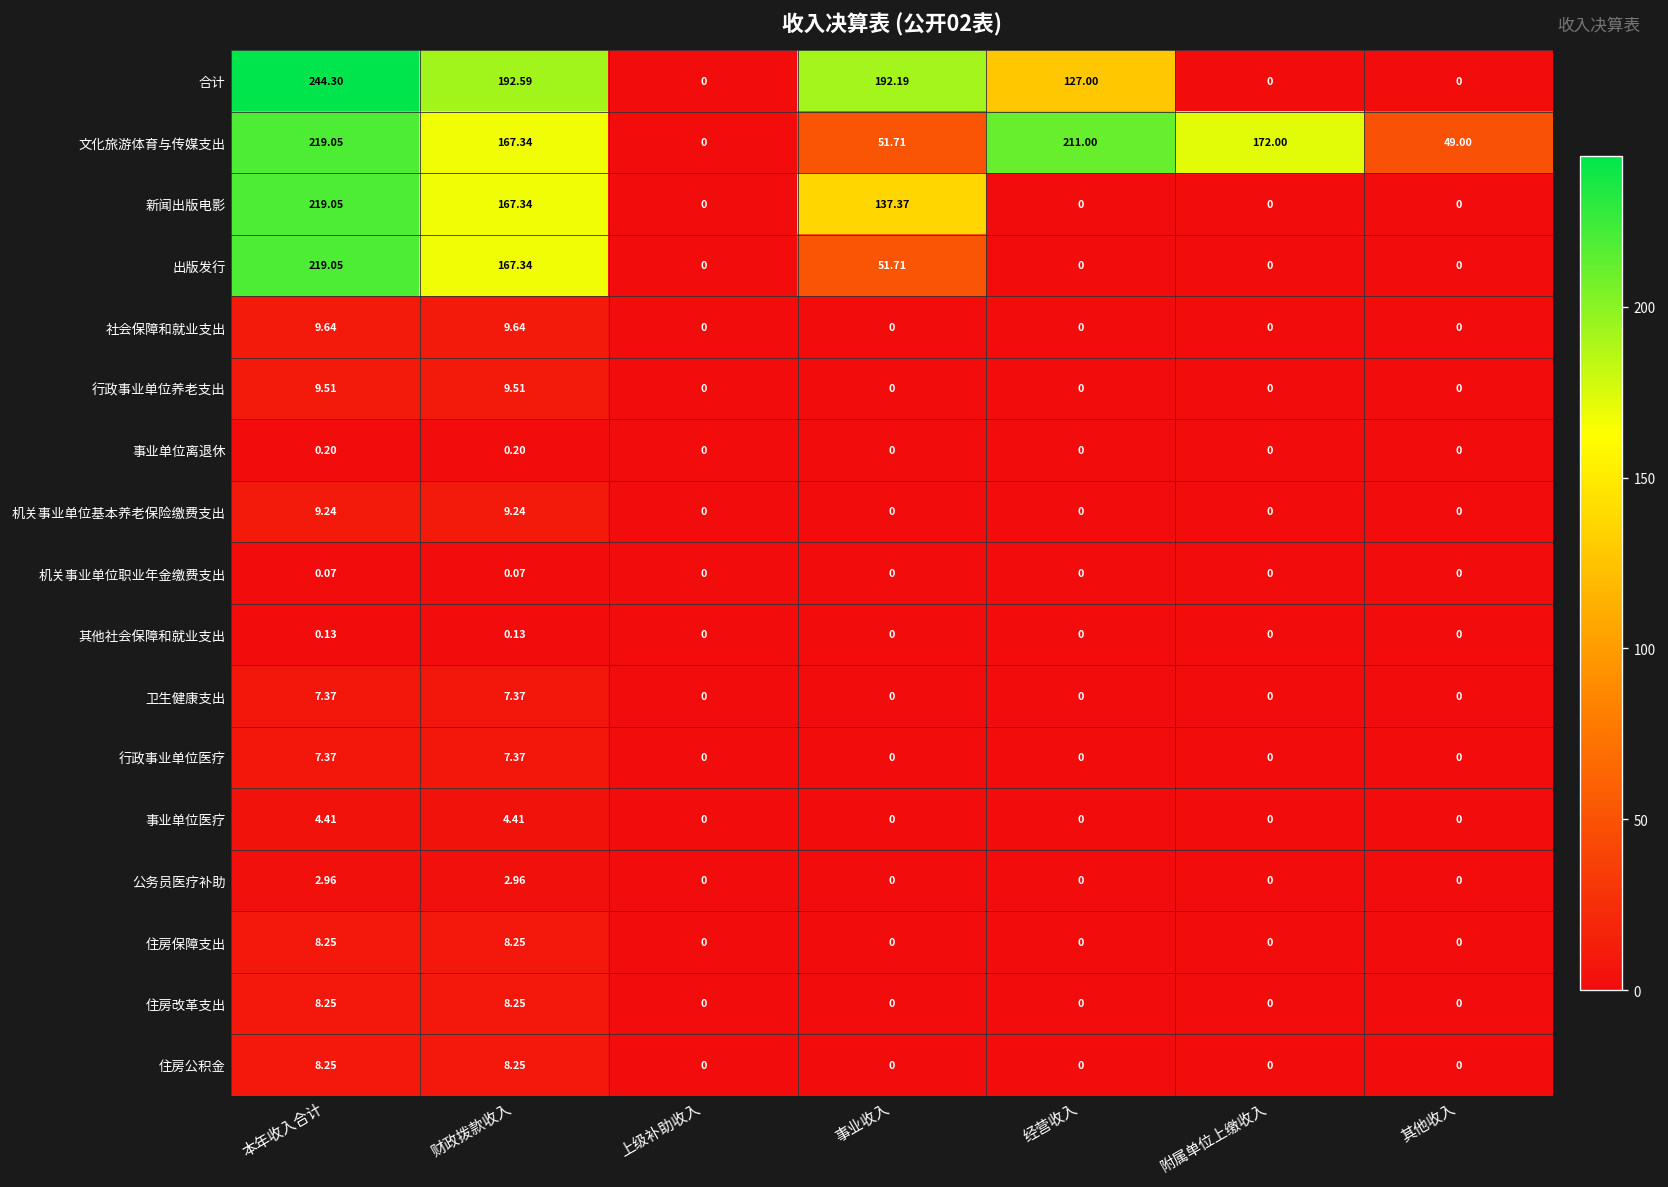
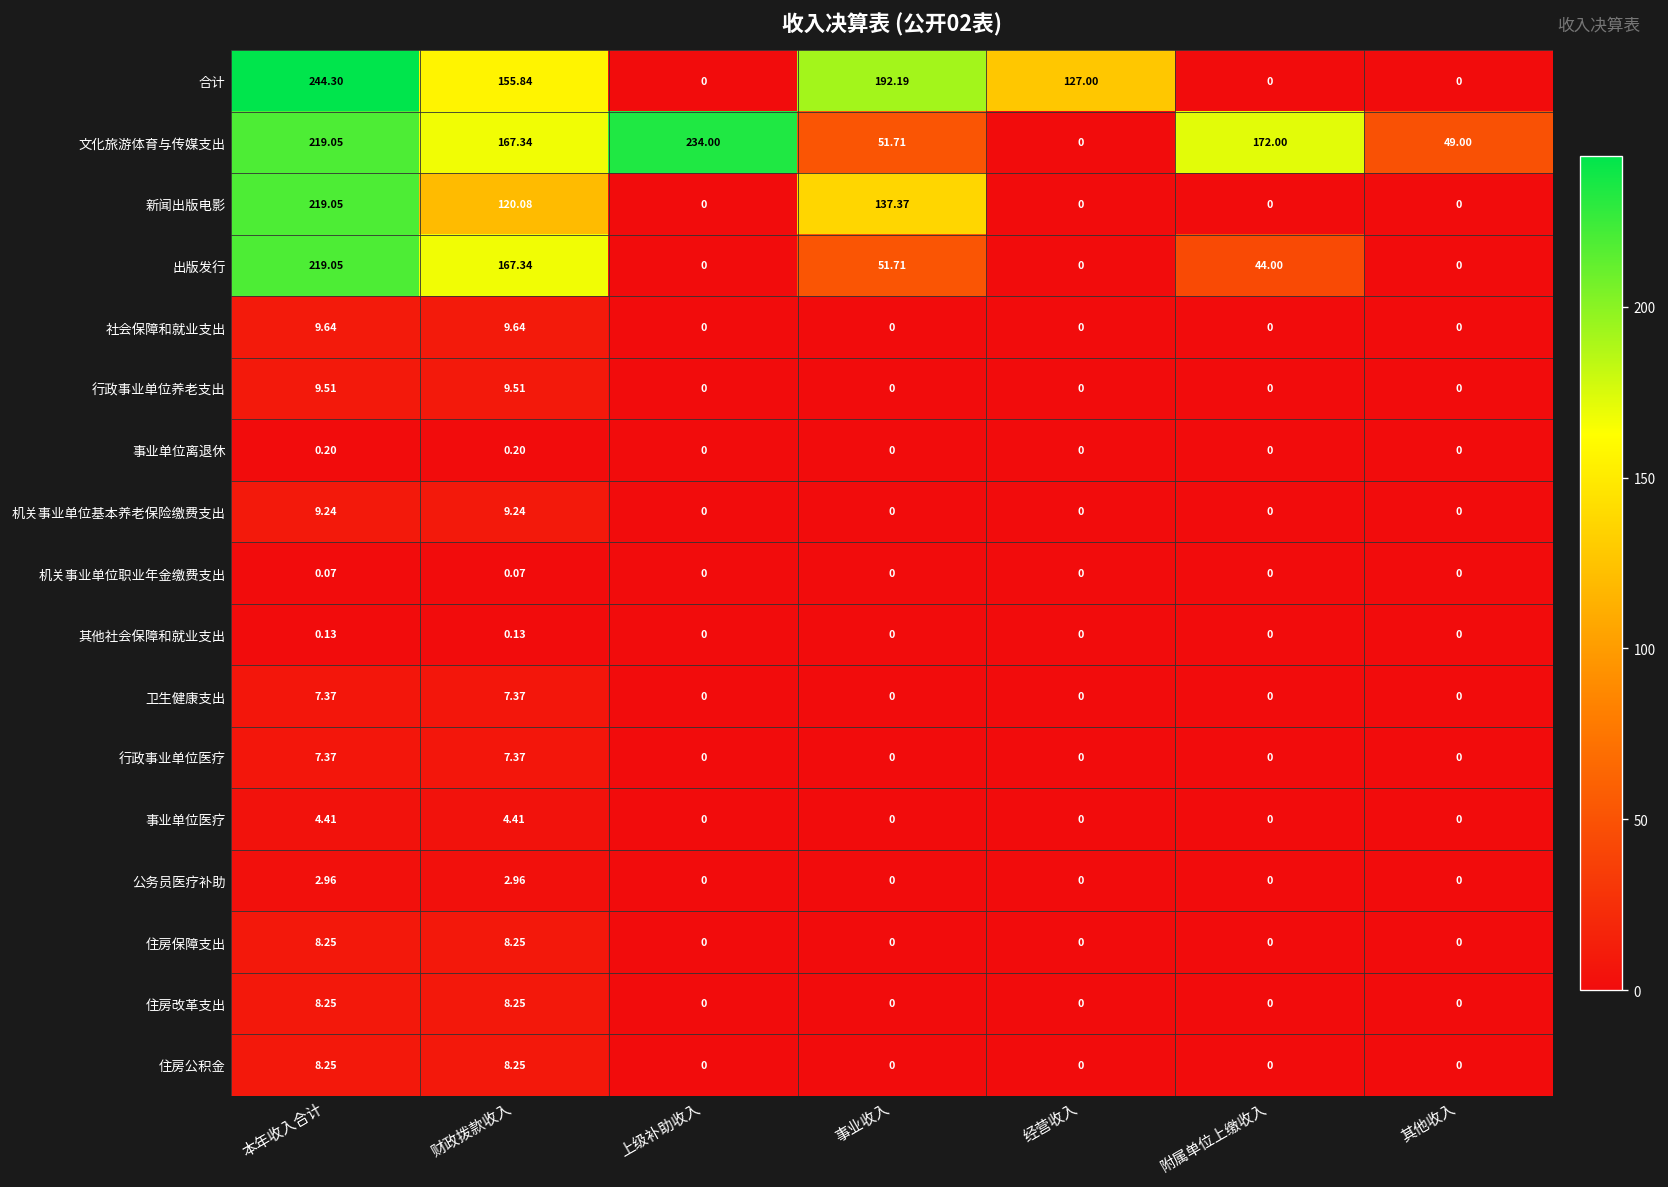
  {
    "合计": {
      "本年收入合计": 244.30,
-     "财政拨款收入": 192.59,
+     "财政拨款收入": 155.84,
      "上级补助收入": 0,
      "事业收入": 192.19,
      "经营收入": 127.00,
      "附属单位上缴收入": 0,
      "其他收入": 0
    },
    "文化旅游体育与传媒支出": {
      "本年收入合计": 219.05,
      "财政拨款收入": 167.34,
-     "上级补助收入": 0,
+     "上级补助收入": 234.00,
      "事业收入": 51.71,
-     "经营收入": 211.00,
+     "经营收入": 0,
      "附属单位上缴收入": 172.00,
      "其他收入": 49.00
    },
    "新闻出版电影": {
      "本年收入合计": 219.05,
-     "财政拨款收入": 167.34,
+     "财政拨款收入": 120.08,
      "上级补助收入": 0,
      "事业收入": 137.37,
      "经营收入": 0,
      "附属单位上缴收入": 0,
      "其他收入": 0
    },
    "出版发行": {
      "本年收入合计": 219.05,
      "财政拨款收入": 167.34,
      "上级补助收入": 0,
      "事业收入": 51.71,
      "经营收入": 0,
-     "附属单位上缴收入": 0,
+     "附属单位上缴收入": 44.00,
      "其他收入": 0
    },
    "社会保障和就业支出": {
      "本年收入合计": 9.64,
      "财政拨款收入": 9.64,
      "上级补助收入": 0,
      "事业收入": 0,
      "经营收入": 0,
      "附属单位上缴收入": 0,
      "其他收入": 0
    },
    "行政事业单位养老支出": {
      "本年收入合计": 9.51,
      "财政拨款收入": 9.51,
      "上级补助收入": 0,
      "事业收入": 0,
      "经营收入": 0,
      "附属单位上缴收入": 0,
      "其他收入": 0
    },
    "事业单位离退休": {
      "本年收入合计": 0.20,
      "财政拨款收入": 0.20,
      "上级补助收入": 0,
      "事业收入": 0,
      "经营收入": 0,
      "附属单位上缴收入": 0,
      "其他收入": 0
    },
    "机关事业单位基本养老保险缴费支出": {
      "本年收入合计": 9.24,
      "财政拨款收入": 9.24,
      "上级补助收入": 0,
      "事业收入": 0,
      "经营收入": 0,
      "附属单位上缴收入": 0,
      "其他收入": 0
    },
    "机关事业单位职业年金缴费支出": {
      "本年收入合计": 0.07,
      "财政拨款收入": 0.07,
      "上级补助收入": 0,
      "事业收入": 0,
      "经营收入": 0,
      "附属单位上缴收入": 0,
      "其他收入": 0
    },
    "其他社会保障和就业支出": {
      "本年收入合计": 0.13,
      "财政拨款收入": 0.13,
      "上级补助收入": 0,
      "事业收入": 0,
      "经营收入": 0,
      "附属单位上缴收入": 0,
      "其他收入": 0
    },
    "卫生健康支出": {
      "本年收入合计": 7.37,
      "财政拨款收入": 7.37,
      "上级补助收入": 0,
      "事业收入": 0,
      "经营收入": 0,
      "附属单位上缴收入": 0,
      "其他收入": 0
    },
    "行政事业单位医疗": {
      "本年收入合计": 7.37,
      "财政拨款收入": 7.37,
      "上级补助收入": 0,
      "事业收入": 0,
      "经营收入": 0,
      "附属单位上缴收入": 0,
      "其他收入": 0
    },
    "事业单位医疗": {
      "本年收入合计": 4.41,
      "财政拨款收入": 4.41,
      "上级补助收入": 0,
      "事业收入": 0,
      "经营收入": 0,
      "附属单位上缴收入": 0,
      "其他收入": 0
    },
    "公务员医疗补助": {
      "本年收入合计": 2.96,
      "财政拨款收入": 2.96,
      "上级补助收入": 0,
      "事业收入": 0,
      "经营收入": 0,
      "附属单位上缴收入": 0,
      "其他收入": 0
    },
    "住房保障支出": {
      "本年收入合计": 8.25,
      "财政拨款收入": 8.25,
      "上级补助收入": 0,
      "事业收入": 0,
      "经营收入": 0,
      "附属单位上缴收入": 0,
      "其他收入": 0
    },
    "住房改革支出": {
      "本年收入合计": 8.25,
      "财政拨款收入": 8.25,
      "上级补助收入": 0,
      "事业收入": 0,
      "经营收入": 0,
      "附属单位上缴收入": 0,
      "其他收入": 0
    },
    "住房公积金": {
      "本年收入合计": 8.25,
      "财政拨款收入": 8.25,
      "上级补助收入": 0,
      "事业收入": 0,
      "经营收入": 0,
      "附属单位上缴收入": 0,
      "其他收入": 0
    }
  }
